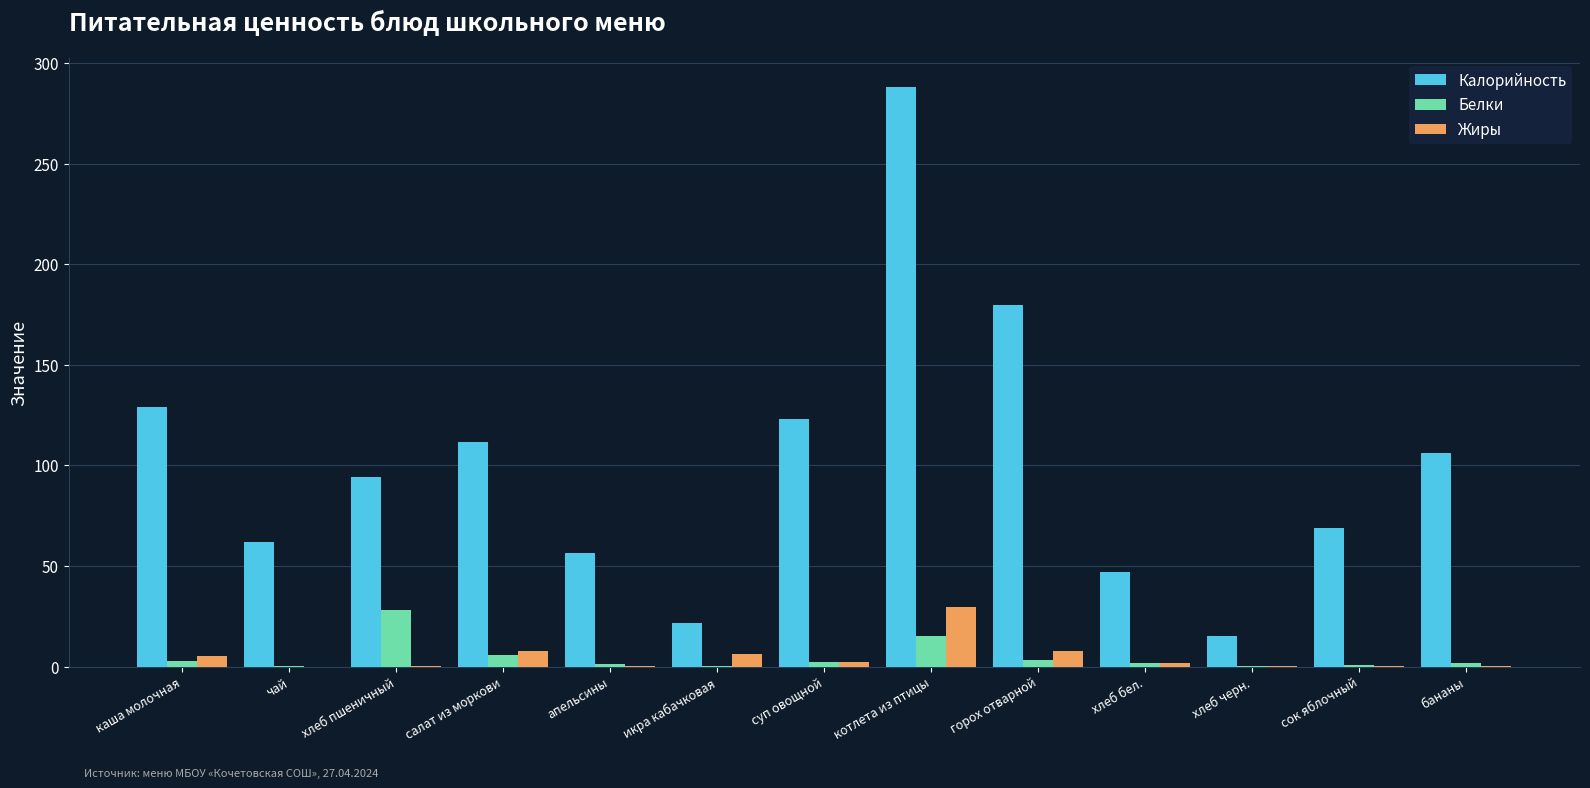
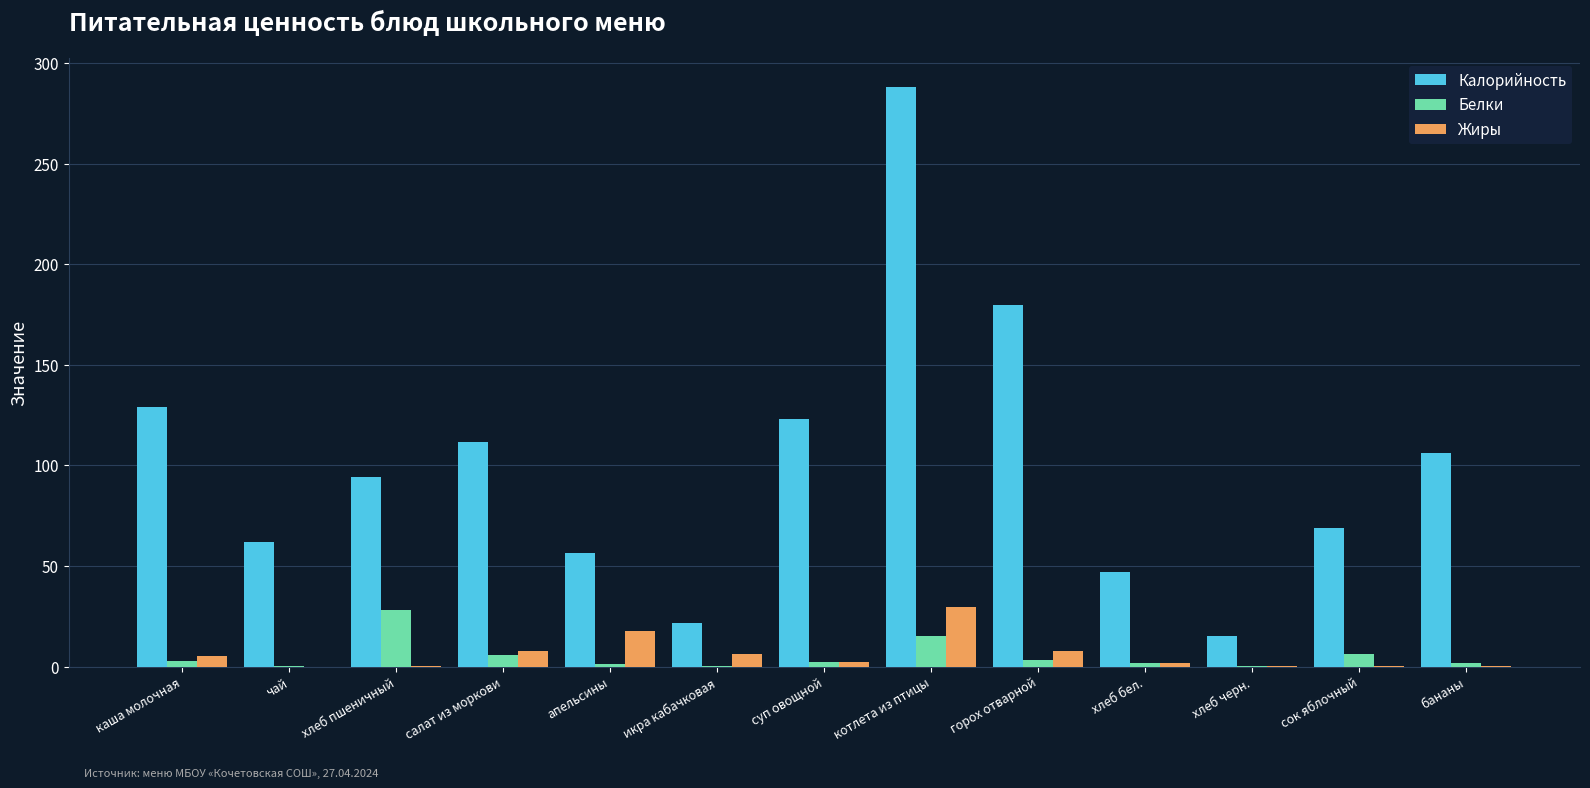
  {
    "Калорийность": {
      "каша молочная": 129,
      "чай": 62,
      "хлеб пшеничный": 94,
      "салат из моркови": 112,
      "апельсины": 56,
      "икра кабачковая": 21,
      "суп овощной": 123,
      "котлета из птицы": 288,
      "горох отварной": 180,
      "хлеб бел.": 47,
      "хлеб черн.": 15,
      "сок яблочный": 69,
      "бананы": 106
    },
    "Белки": {
      "каша молочная": 3,
      "хлеб пшеничный": 28,
      "салат из моркови": 6,
      "апельсины": 1,
      "суп овощной": 2,
      "котлета из птицы": 15,
      "горох отварной": 3,
      "хлеб бел.": 2,
-     "сок яблочный": 1,
+     "сок яблочный": 6,
      "бананы": 2
    },
    "Жиры": {
      "каша молочная": 5,
      "чай": 0,
      "салат из моркови": 8,
-     "апельсины": 0,
+     "апельсины": 18,
      "икра кабачковая": 6,
      "суп овощной": 2,
      "котлета из птицы": 29,
      "горох отварной": 8,
      "хлеб бел.": 2
    }
  }
